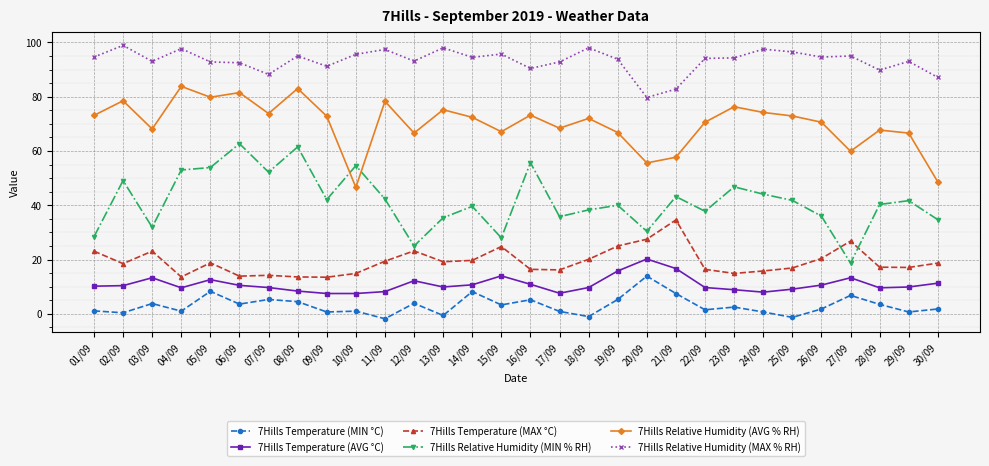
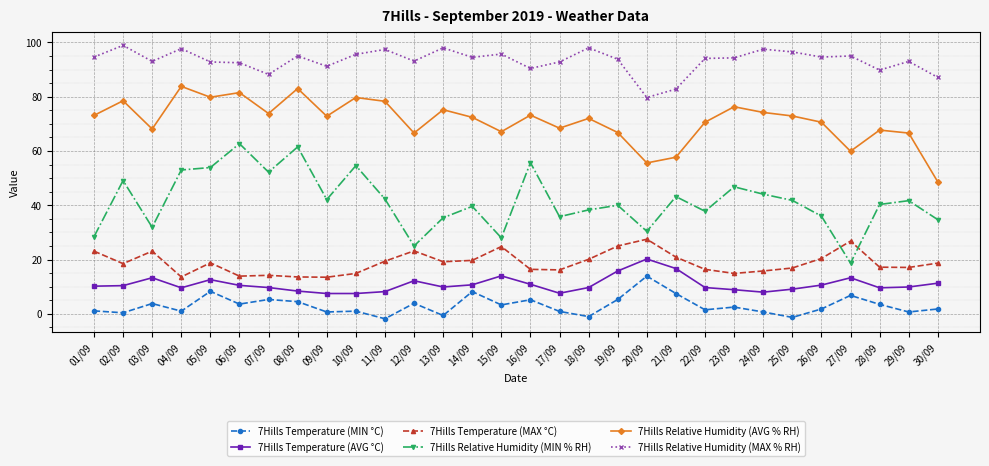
  {
    "7Hills Temperature (MIN °C)": {
      "01/09": 1,
      "02/09": 0,
      "03/09": 4,
      "04/09": 1,
      "05/09": 8,
      "06/09": 4,
      "07/09": 5,
      "08/09": 5,
      "09/09": 1,
      "10/09": 1,
      "11/09": -2,
      "12/09": 4,
      "13/09": -1,
      "14/09": 8,
      "15/09": 3,
      "16/09": 5,
      "17/09": 1,
      "18/09": -1,
      "19/09": 5,
      "20/09": 14,
      "21/09": 8,
      "22/09": 2,
      "23/09": 3,
      "24/09": 1,
      "25/09": -1,
      "26/09": 2,
      "27/09": 7,
      "28/09": 4,
      "29/09": 1,
      "30/09": 2
    },
    "7Hills Temperature (MAX °C)": {
      "01/09": 23,
      "02/09": 19,
      "03/09": 23,
      "04/09": 14,
      "05/09": 19,
      "06/09": 14,
      "07/09": 14,
      "08/09": 14,
      "09/09": 14,
      "10/09": 15,
      "11/09": 19,
      "12/09": 23,
      "13/09": 19,
      "14/09": 20,
      "15/09": 25,
      "16/09": 16,
      "17/09": 16,
      "18/09": 20,
      "19/09": 25,
      "20/09": 28,
-     "21/09": 35,
+     "21/09": 21,
      "22/09": 16,
      "23/09": 15,
      "24/09": 16,
      "25/09": 17,
      "26/09": 20,
      "27/09": 27,
      "28/09": 17,
      "29/09": 17,
      "30/09": 19
    },
    "7Hills Relative Humidity (MIN % RH)": {
      "01/09": 28,
      "02/09": 49,
      "03/09": 32,
      "04/09": 53,
      "05/09": 54,
      "06/09": 63,
      "07/09": 52,
      "08/09": 62,
      "09/09": 42,
      "10/09": 55,
      "11/09": 42,
      "12/09": 25,
      "13/09": 35,
      "14/09": 40,
      "15/09": 28,
      "16/09": 56,
      "17/09": 36,
      "18/09": 38,
      "19/09": 40,
      "20/09": 30,
      "21/09": 43,
      "22/09": 38,
      "23/09": 47,
      "24/09": 44,
      "25/09": 42,
      "26/09": 36,
      "27/09": 19,
      "28/09": 40,
      "29/09": 42,
      "30/09": 35
    },
    "7Hills Relative Humidity (AVG % RH)": {
      "01/09": 73,
      "02/09": 79,
      "03/09": 68,
      "04/09": 84,
      "05/09": 80,
      "06/09": 82,
      "07/09": 74,
      "08/09": 83,
      "09/09": 73,
-     "10/09": 47,
+     "10/09": 80,
      "11/09": 78,
      "12/09": 67,
      "13/09": 75,
      "14/09": 72,
      "15/09": 67,
      "16/09": 73,
      "17/09": 68,
      "18/09": 72,
      "19/09": 67,
      "20/09": 56,
      "21/09": 58,
      "22/09": 71,
      "23/09": 76,
      "24/09": 74,
      "25/09": 73,
      "26/09": 71,
      "27/09": 60,
      "28/09": 68,
      "29/09": 67,
      "30/09": 49
    }
  }
